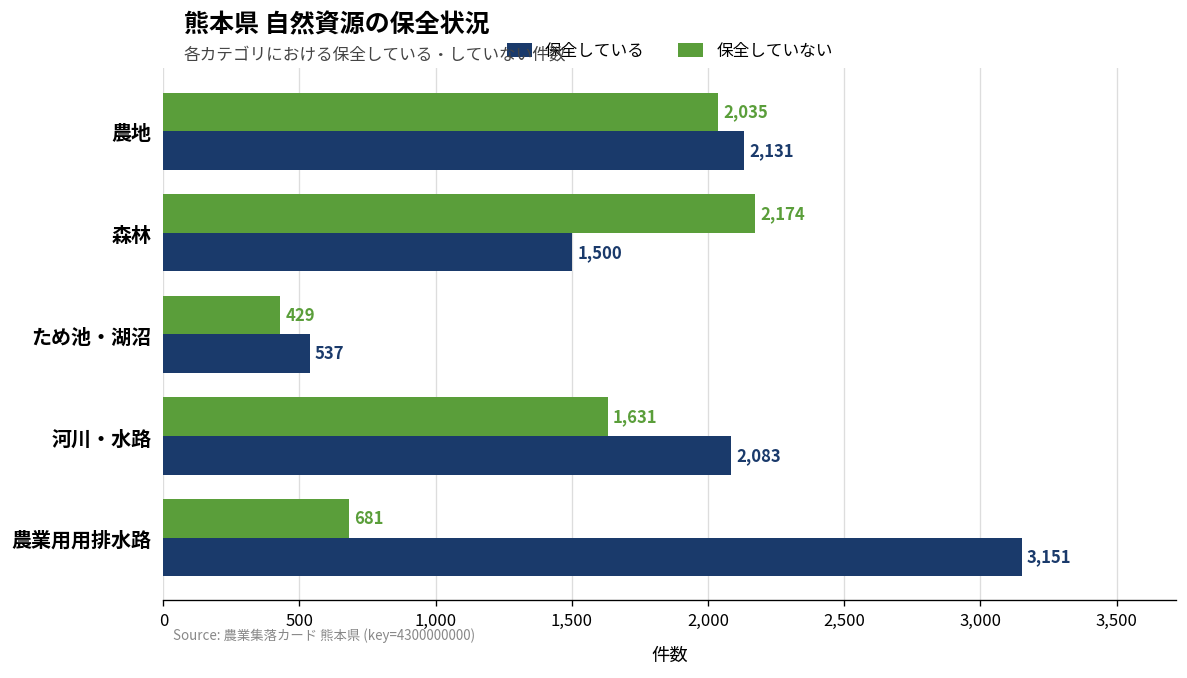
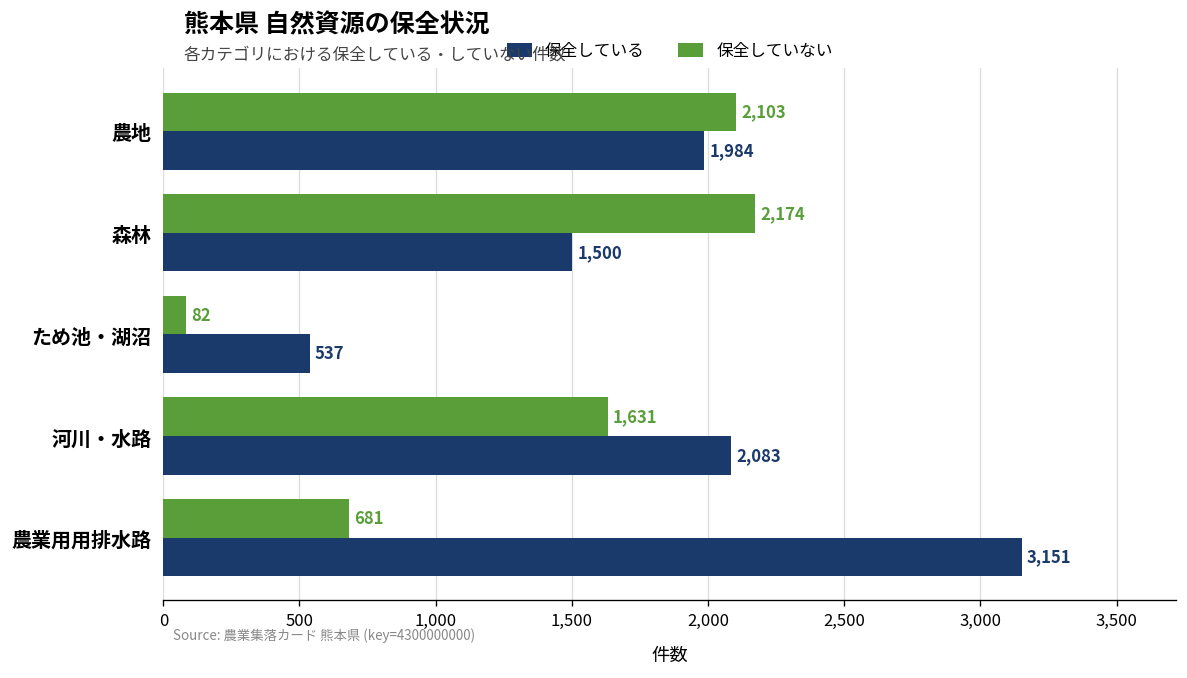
  {
    "保全している": {
-     "農地": "2,131",
+     "農地": "1,984",
      "森林": "1,500",
      "ため池・湖沼": "537",
      "河川・水路": "2,083",
      "農業用用排水路": "3,151"
    },
    "保全していない": {
-     "農地": "2,035",
+     "農地": "2,103",
      "森林": "2,174",
-     "ため池・湖沼": "429",
+     "ため池・湖沼": "82",
      "河川・水路": "1,631",
      "農業用用排水路": "681"
    }
  }
